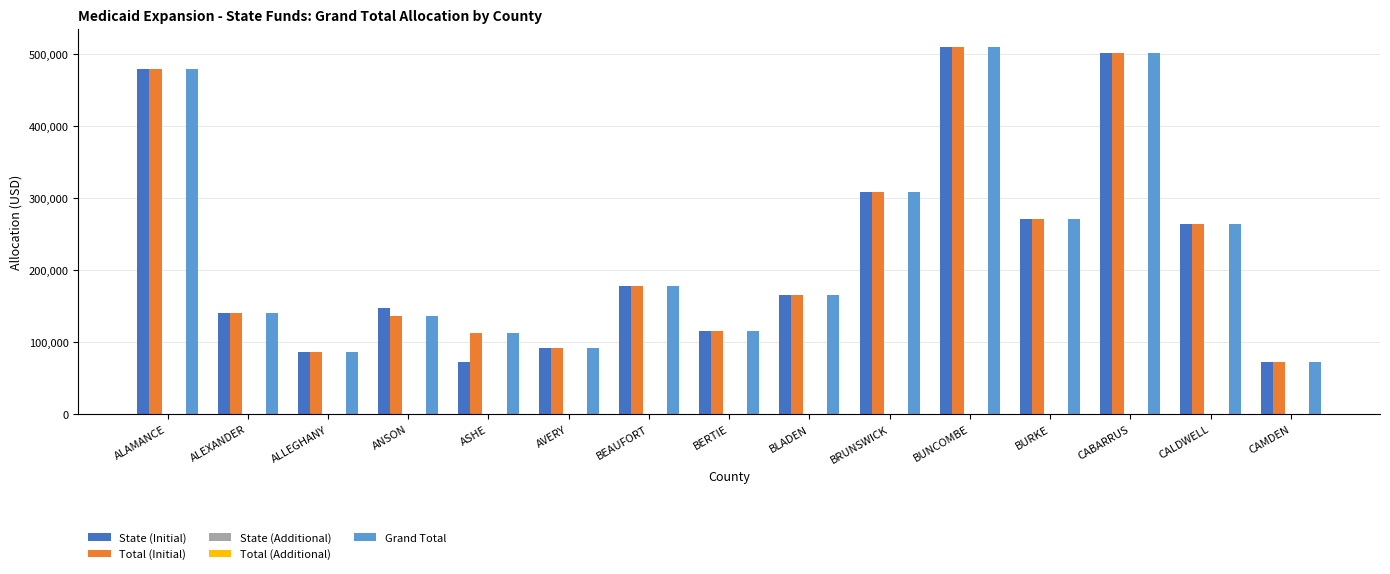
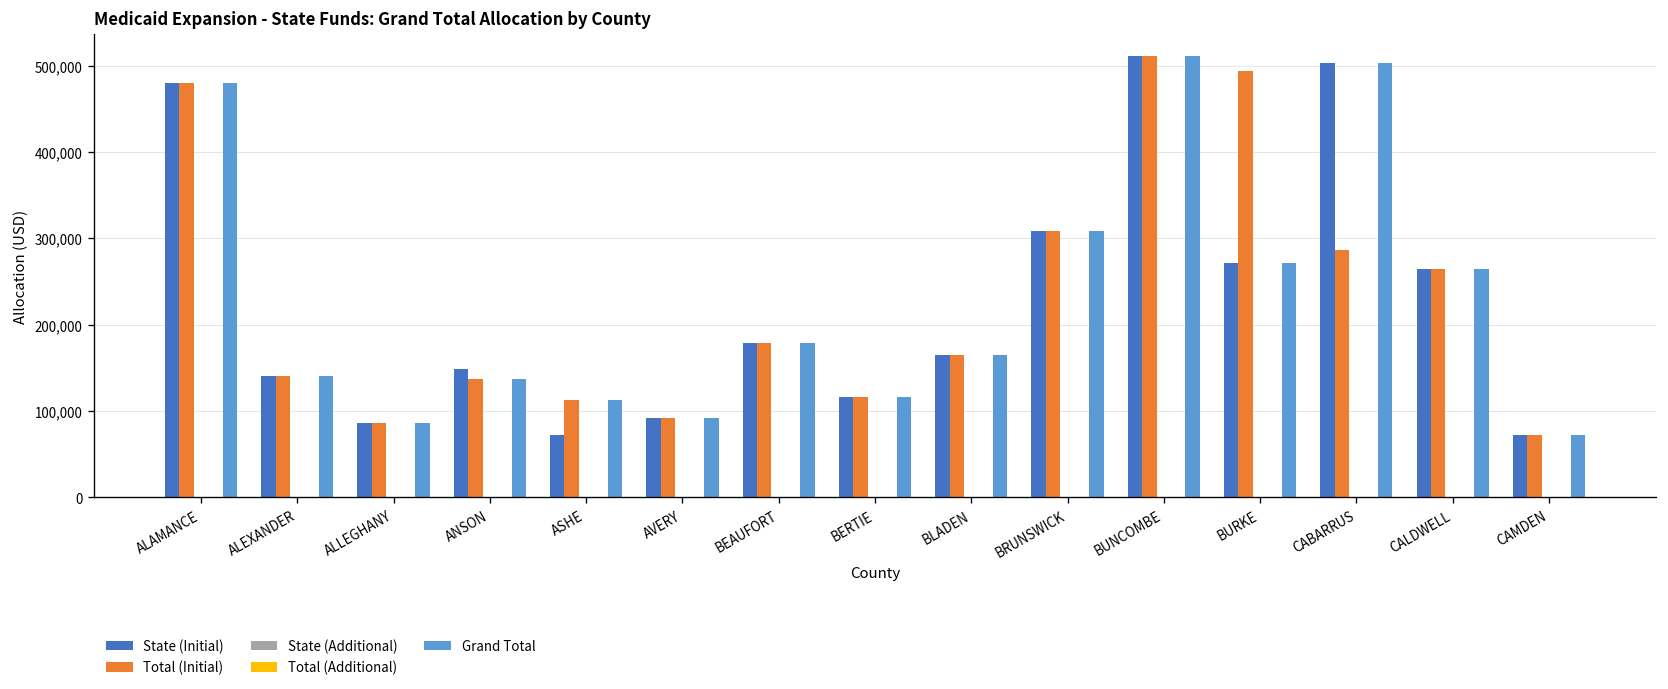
  {
    "Total (Initial)": {
      "ALAMANCE": "480,000",
      "ALEXANDER": "140,000",
      "ALLEGHANY": "90,000",
      "ANSON": "140,000",
      "ASHE": "110,000",
      "AVERY": "90,000",
      "BEAUFORT": "180,000",
      "BERTIE": "120,000",
      "BLADEN": "160,000",
      "BRUNSWICK": "310,000",
      "BUNCOMBE": "510,000",
-     "BURKE": "270,000",
-     "CABARRUS": "500,000",
+     "BURKE": "490,000",
+     "CABARRUS": "290,000",
      "CALDWELL": "260,000",
      "CAMDEN": "70,000"
    },
    "State (Additional)": {
      "ALAMANCE": "0",
      "ALEXANDER": "0",
      "ALLEGHANY": "0",
      "ANSON": "0",
      "ASHE": "0",
      "AVERY": "0",
      "BEAUFORT": "0",
      "BERTIE": "0",
      "BLADEN": "0",
      "BRUNSWICK": "0",
      "BUNCOMBE": "0",
      "BURKE": "0",
      "CABARRUS": "0",
      "CALDWELL": "0",
      "CAMDEN": "0"
    },
    "Total (Additional)": {
      "ALAMANCE": "0",
      "ALEXANDER": "0",
      "ALLEGHANY": "0",
      "ANSON": "0",
      "ASHE": "0",
      "AVERY": "0",
      "BEAUFORT": "0",
      "BERTIE": "0",
      "BLADEN": "0",
      "BRUNSWICK": "0",
      "BUNCOMBE": "0",
      "BURKE": "0",
      "CABARRUS": "0",
      "CALDWELL": "0",
      "CAMDEN": "0"
    }
  }
